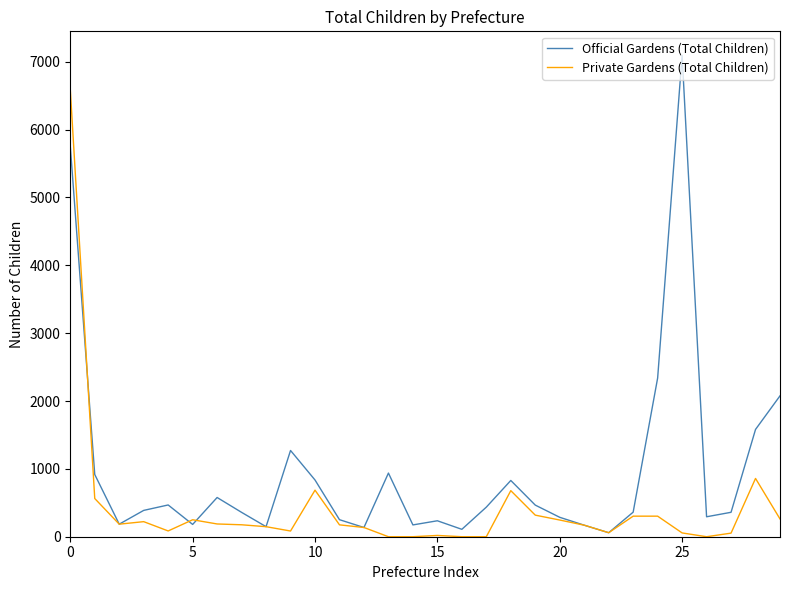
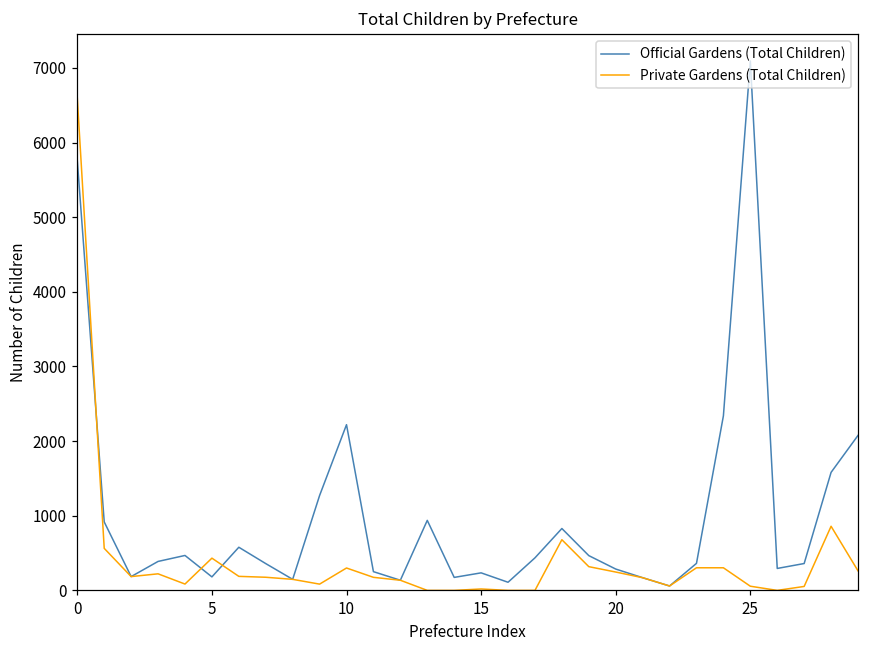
  {
    "Official Gardens (Total Children)": {
      "0": 5800,
      "5": 200,
-     "10": 800,
+     "10": 2200,
      "15": 200,
      "20": 300
    },
    "Private Gardens (Total Children)": {
      "0": 6600,
-     "5": 300,
-     "10": 700,
+     "5": 400,
+     "10": 300,
      "15": 0,
      "20": 200,
      "25": 100
    }
  }
